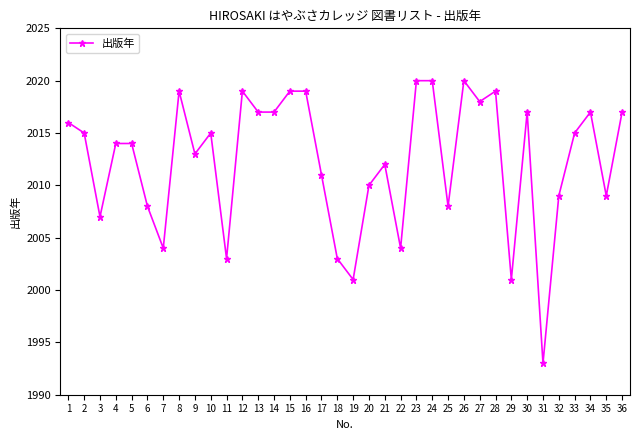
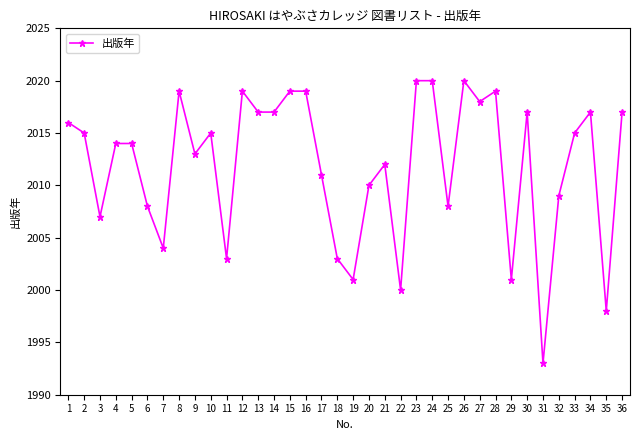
  {
    "1": 2016,
    "2": 2015,
    "3": 2007,
    "4": 2014,
    "5": 2014,
    "6": 2008,
    "7": 2004,
    "8": 2019,
    "9": 2013,
    "10": 2015,
    "11": 2003,
    "12": 2019,
    "13": 2017,
    "14": 2017,
    "15": 2019,
    "16": 2019,
    "17": 2011,
    "18": 2003,
    "19": 2001,
    "20": 2010,
    "21": 2012,
-   "22": 2004,
+   "22": 2000,
    "23": 2020,
    "24": 2020,
    "25": 2008,
    "26": 2020,
    "27": 2018,
    "28": 2019,
    "29": 2001,
    "30": 2017,
    "31": 1993,
    "32": 2009,
    "33": 2015,
    "34": 2017,
-   "35": 2009,
+   "35": 1998,
    "36": 2017
  }
